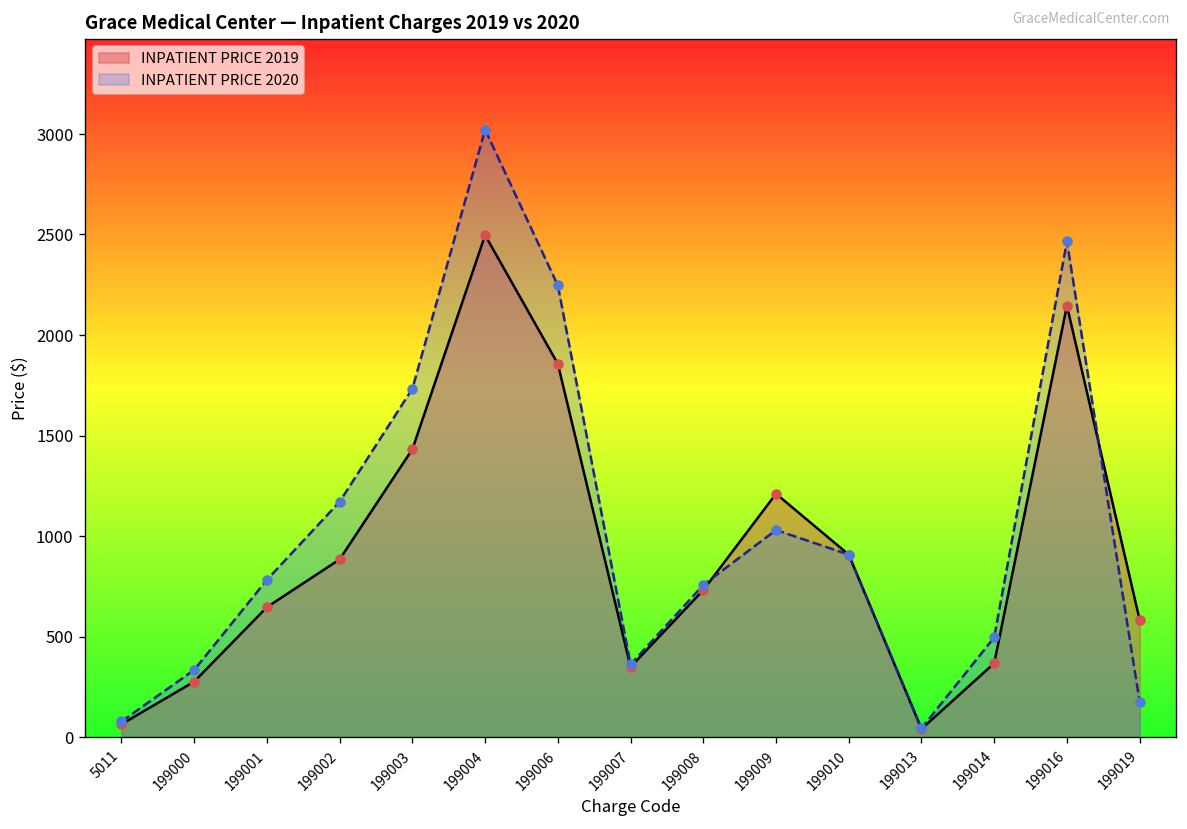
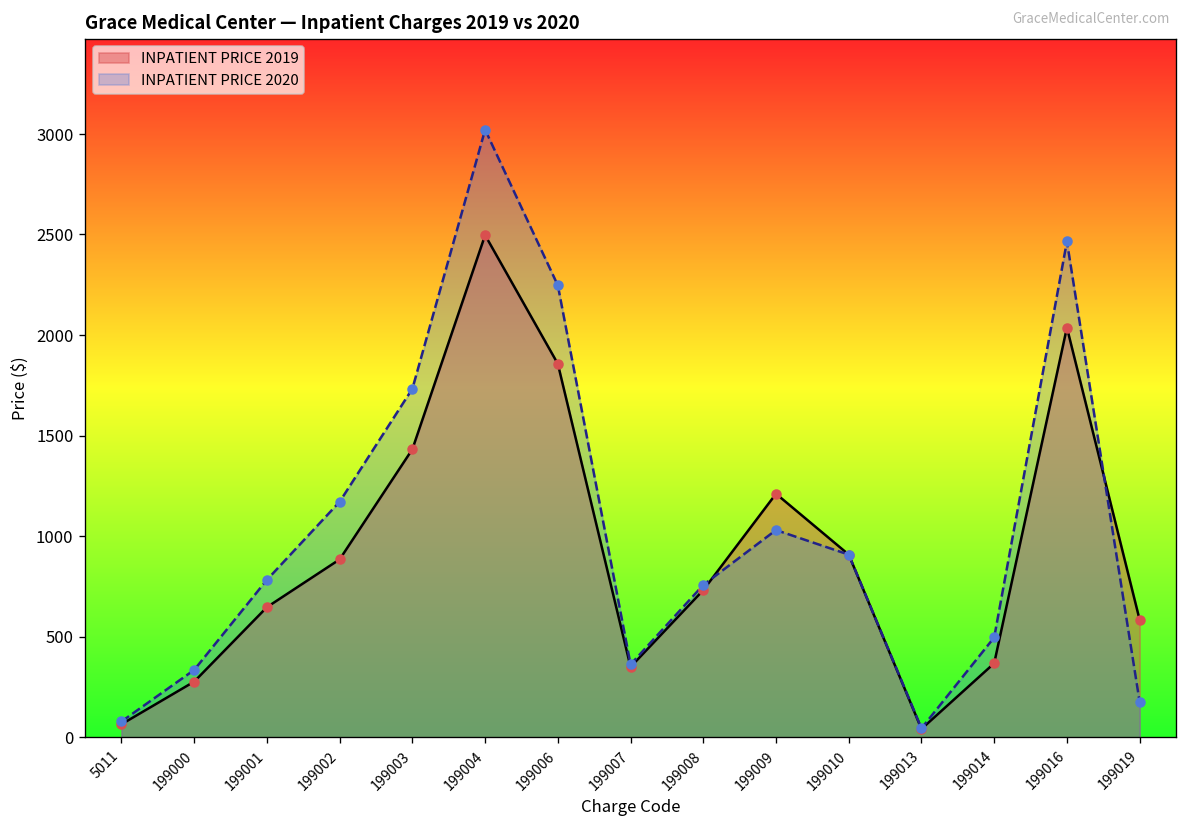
  {
    "INPATIENT PRICE 2019": {
      "199000": 280,
      "199001": 650,
      "199002": 880,
      "199003": 1430,
      "199004": 2500,
      "199006": 1860,
      "199008": 730,
      "199009": 1210,
      "199014": 370,
-     "199016": 2150,
+     "199016": 2040,
      "199019": 580
    },
    "INPATIENT PRICE 2020": {
      "199000": 340,
      "199001": 780,
      "199002": 1170,
      "199003": 1730,
      "199004": 3020,
      "199006": 2250,
      "199008": 760,
      "199009": 1030,
      "199014": 500,
      "199016": 2460,
      "199019": 180
    }
  }
